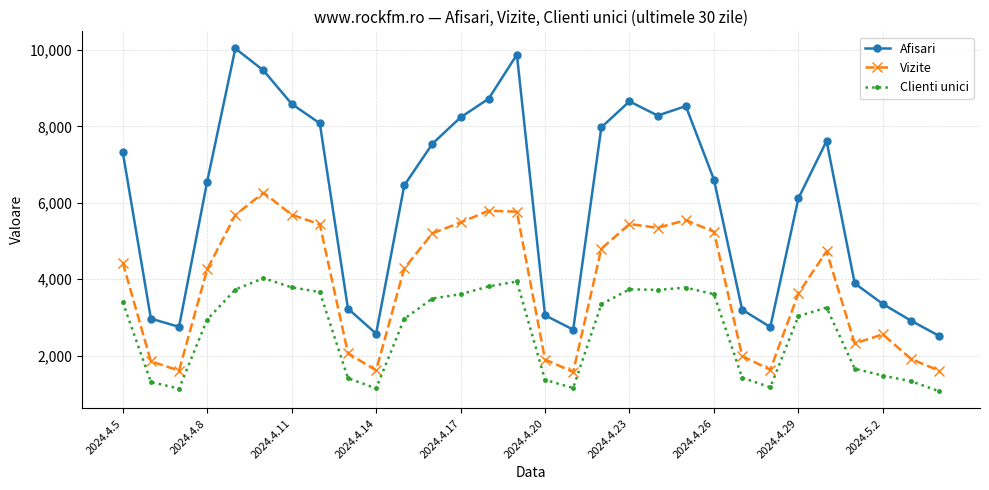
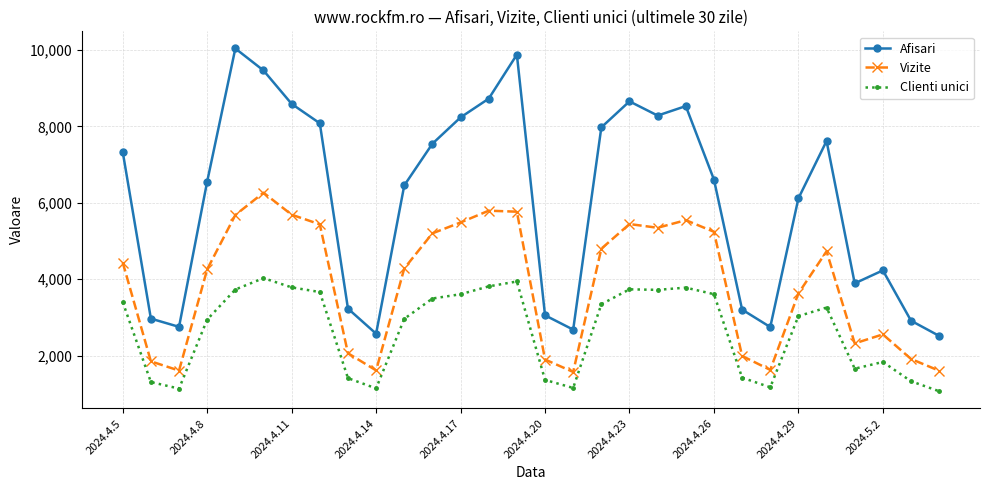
  {
    "Afisari": {
      "2024.4.5": "7,300",
      "2024.4.8": "6,600",
      "2024.4.11": "8,600",
      "2024.4.14": "2,600",
      "2024.4.17": "8,200",
      "2024.4.20": "3,100",
      "2024.4.23": "8,700",
      "2024.4.26": "6,600",
      "2024.4.29": "6,100",
-     "2024.5.2": "3,400"
+     "2024.5.2": "4,200"
    },
    "Vizite": {
      "2024.4.5": "4,400",
      "2024.4.8": "4,300",
      "2024.4.11": "5,700",
      "2024.4.14": "1,600",
      "2024.4.17": "5,500",
      "2024.4.20": "1,900",
      "2024.4.23": "5,400",
      "2024.4.26": "5,200",
      "2024.4.29": "3,600",
      "2024.5.2": "2,600"
    },
    "Clienti unici": {
      "2024.4.5": "3,400",
      "2024.4.8": "2,900",
      "2024.4.11": "3,800",
      "2024.4.14": "1,100",
      "2024.4.17": "3,600",
      "2024.4.20": "1,400",
      "2024.4.23": "3,700",
      "2024.4.26": "3,600",
      "2024.4.29": "3,000",
-     "2024.5.2": "1,500"
+     "2024.5.2": "1,800"
    }
  }
